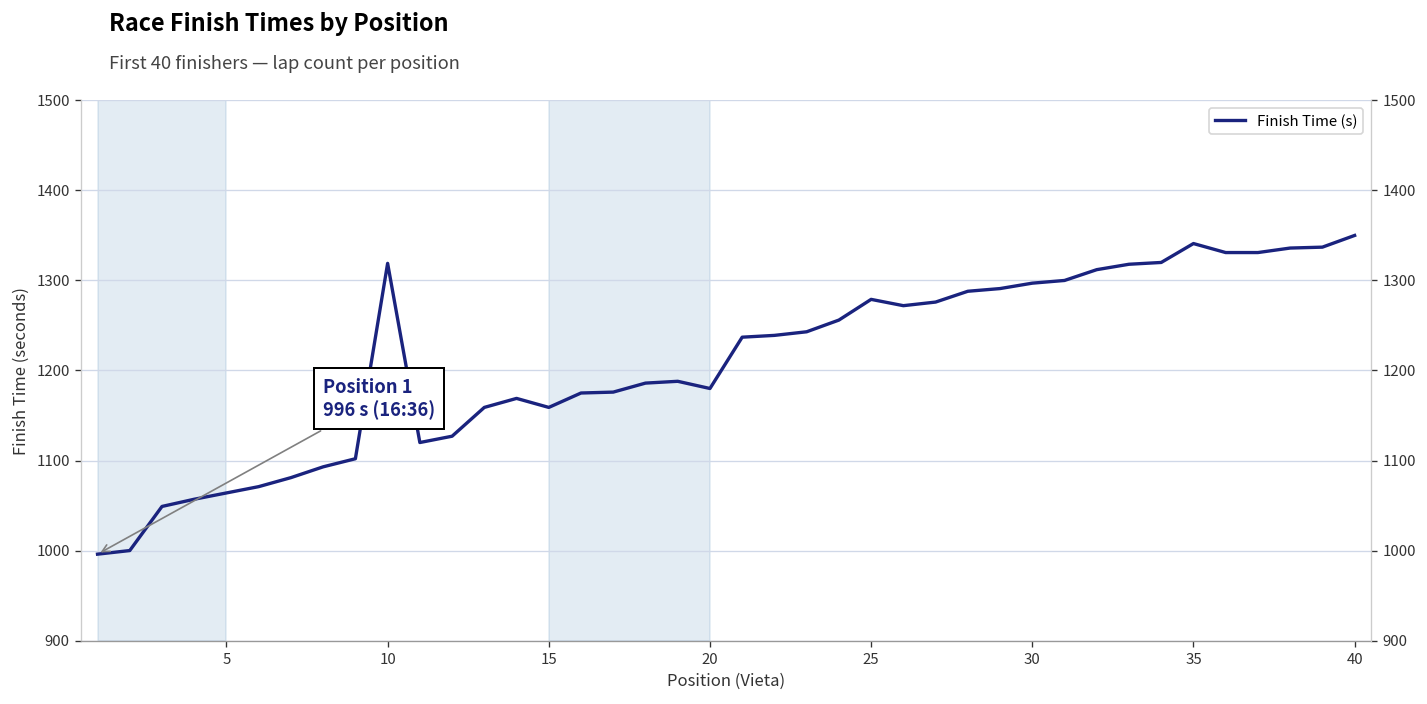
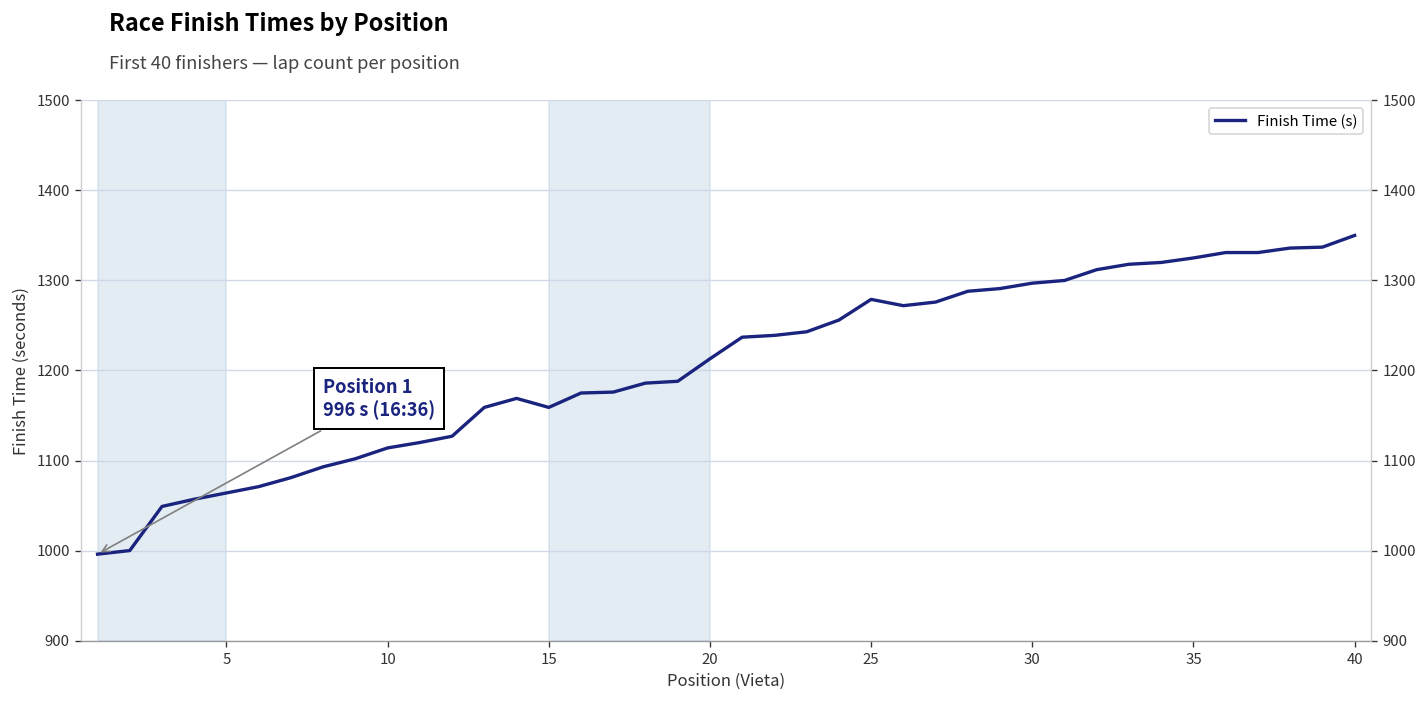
  {
-   "10": 1320,
+   "10": 1110,
    "15": 1160,
-   "20": 1180,
+   "20": 1210,
    "25": 1280,
    "30": 1300,
-   "35": 1340,
+   "35": 1330,
    "40": 1350
  }
